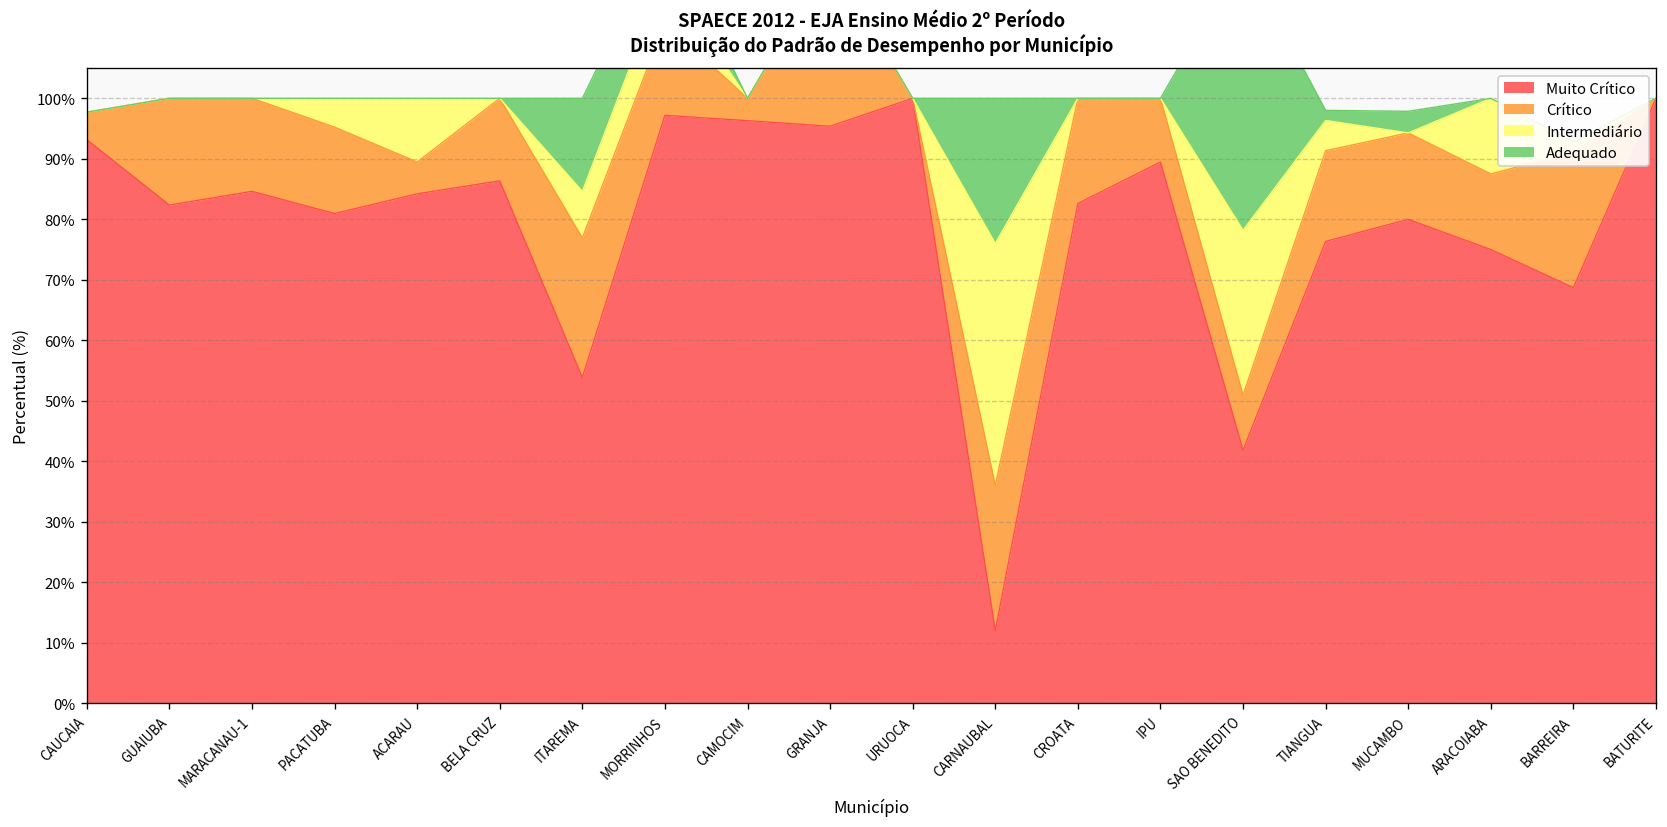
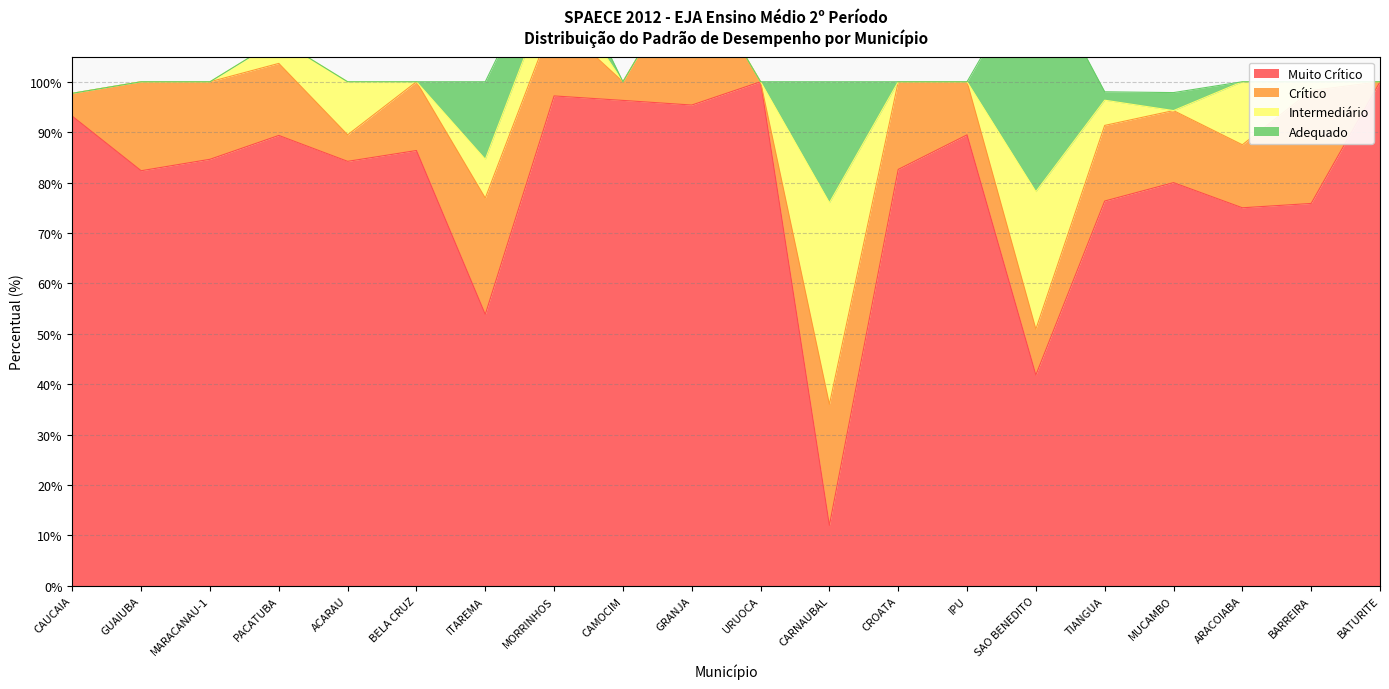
  {
    "Muito Crítico": {
      "CAUCAIA": "93%",
      "GUAIUBA": "82%",
      "MARACANAU-1": "85%",
-     "PACATUBA": "81%",
+     "PACATUBA": "89%",
      "ACARAU": "84%",
      "BELA CRUZ": "86%",
      "ITAREMA": "54%",
      "MORRINHOS": "97%",
      "CAMOCIM": "96%",
      "GRANJA": "95%",
      "CARNAUBAL": "12%",
      "CROATA": "83%",
      "IPU": "89%",
      "SAO BENEDITO": "42%",
      "TIANGUA": "76%",
      "MUCAMBO": "80%",
      "ARACOIABA": "75%",
-     "BARREIRA": "69%"
+     "BARREIRA": "76%"
    },
    "Crítico": {
      "PACATUBA": "14%",
      "ACARAU": "5%",
      "ITAREMA": "23%",
      "CARNAUBAL": "24%",
      "SAO BENEDITO": "9%",
      "TIANGUA": "15%",
      "ARACOIABA": "13%"
    },
    "Intermediário": {
      "ITAREMA": "8%",
      "CARNAUBAL": "40%",
      "SAO BENEDITO": "27%",
      "TIANGUA": "5%"
    },
    "Adequado": {
      "ITAREMA": "15%",
      "CARNAUBAL": "24%",
      "TIANGUA": "2%",
      "MUCAMBO": "4%"
    }
  }
